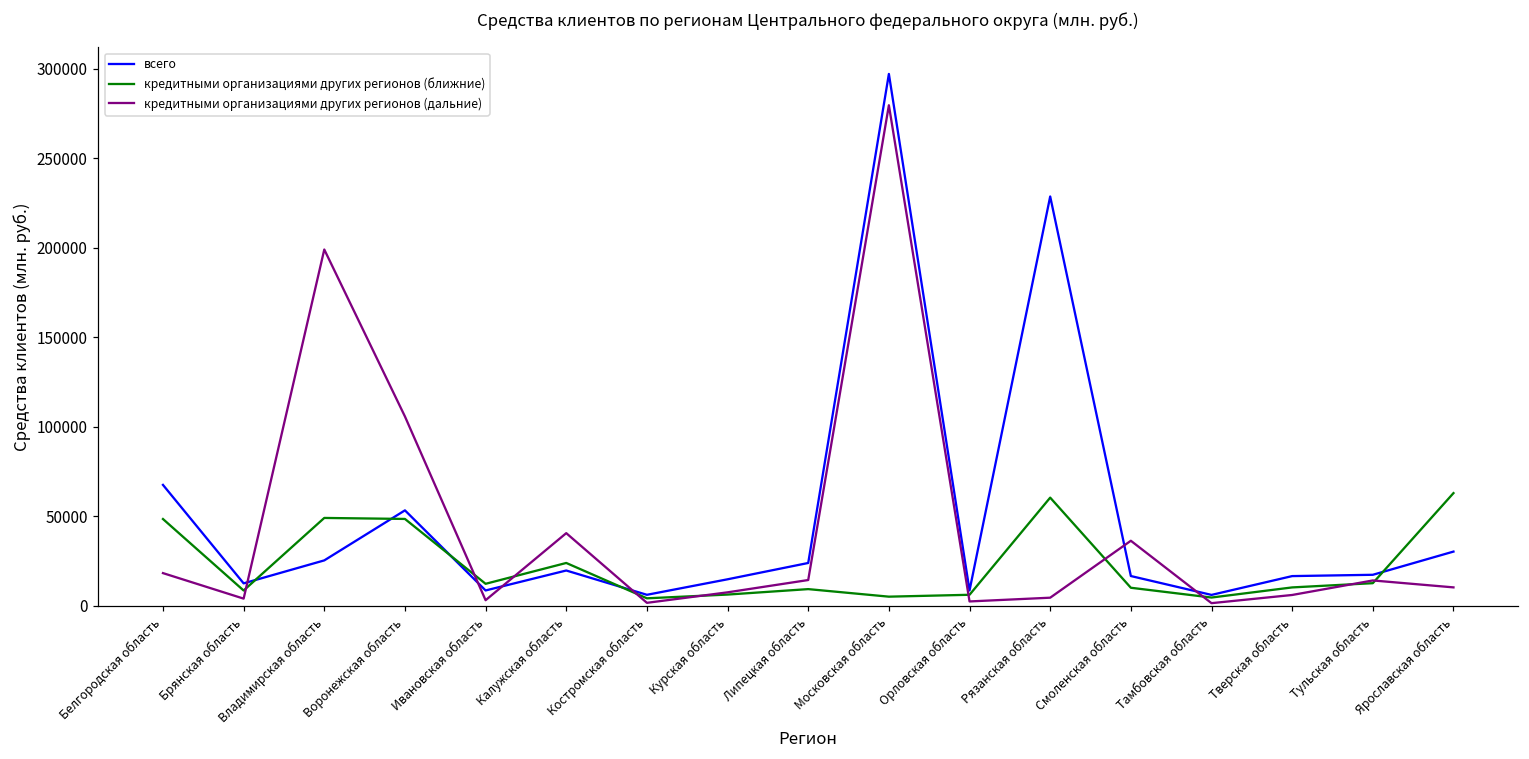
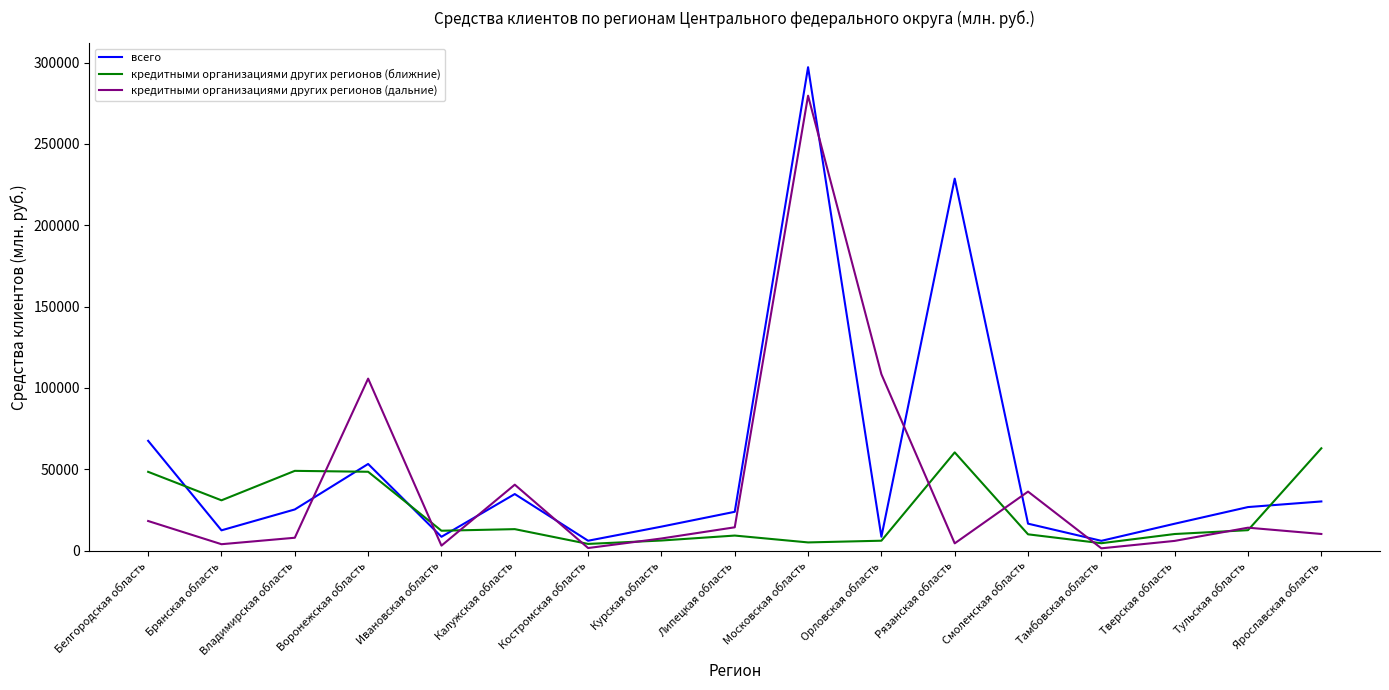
  {
    "всего": {
      "Белгородская область": 68000,
      "Брянская область": 13000,
      "Владимирская область": 25000,
      "Воронежская область": 53000,
      "Ивановская область": 9000,
-     "Калужская область": 20000,
+     "Калужская область": 35000,
      "Костромская область": 6000,
      "Курская область": 15000,
      "Липецкая область": 24000,
      "Московская область": 297000,
      "Орловская область": 9000,
      "Рязанская область": 229000,
      "Смоленская область": 17000,
      "Тверская область": 17000,
-     "Тульская область": 17000,
+     "Тульская область": 27000,
      "Ярославская область": 30000
    },
    "кредитными организациями других регионов (ближние)": {
      "Белгородская область": 48000,
-     "Брянская область": 9000,
+     "Брянская область": 31000,
      "Владимирская область": 49000,
      "Воронежская область": 49000,
      "Ивановская область": 12000,
-     "Калужская область": 24000,
+     "Калужская область": 13000,
      "Костромская область": 4000,
      "Липецкая область": 9000,
      "Московская область": 5000,
      "Орловская область": 6000,
      "Рязанская область": 60000,
      "Смоленская область": 10000,
      "Тверская область": 10000,
      "Ярославская область": 63000
    },
    "кредитными организациями других регионов (дальние)": {
      "Белгородская область": 18000,
      "Брянская область": 4000,
-     "Владимирская область": 199000,
+     "Владимирская область": 8000,
      "Воронежская область": 106000,
      "Ивановская область": 3000,
      "Калужская область": 41000,
      "Костромская область": 2000,
      "Липецкая область": 14000,
      "Московская область": 280000,
-     "Орловская область": 2000,
+     "Орловская область": 108000,
      "Рязанская область": 5000,
      "Смоленская область": 36000,
      "Тамбовская область": 1000,
      "Тверская область": 6000,
      "Ярославская область": 10000
    }
  }
